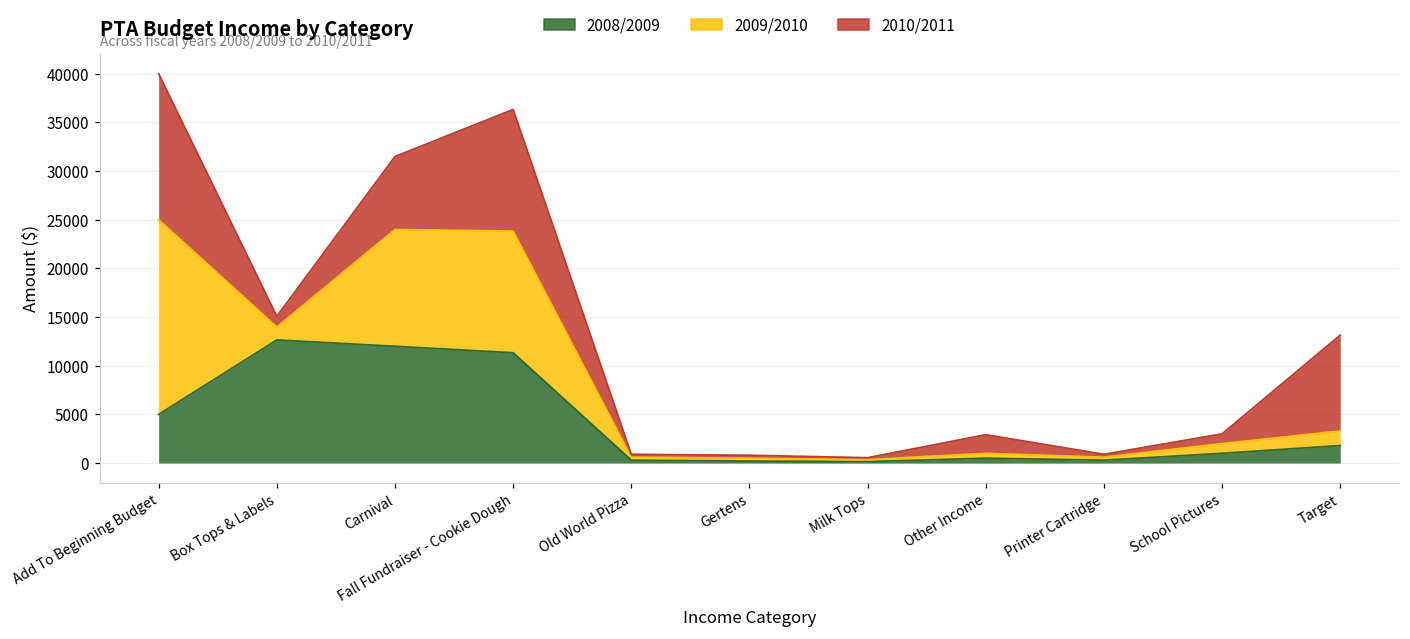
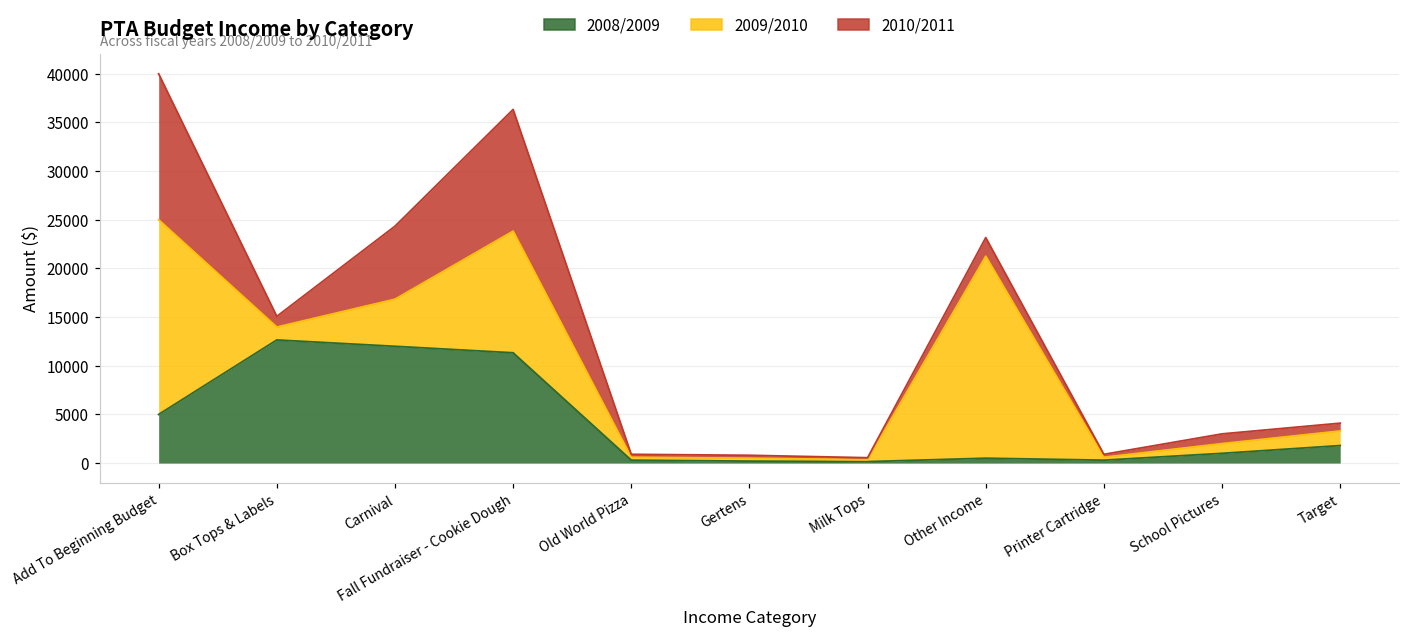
  {
    "2008/2009": {
      "Add To Beginning Budget": 5000,
      "Box Tops & Labels": 13000,
      "Carnival": 12000,
      "Fall Fundraiser - Cookie Dough": 11000,
      "Old World Pizza": 0,
      "Gertens": 0,
      "Other Income": 1000,
      "Printer Cartridge": 0,
      "School Pictures": 1000,
      "Target": 2000
    },
    "2009/2010": {
      "Add To Beginning Budget": 20000,
      "Box Tops & Labels": 1000,
-     "Carnival": 12000,
+     "Carnival": 5000,
      "Fall Fundraiser - Cookie Dough": 13000,
      "Old World Pizza": 0,
      "Gertens": 0,
-     "Other Income": 1000,
+     "Other Income": 21000,
      "Printer Cartridge": 0,
      "School Pictures": 1000,
      "Target": 2000
    },
    "2010/2011": {
      "Box Tops & Labels": 1000,
      "Carnival": 8000,
      "Fall Fundraiser - Cookie Dough": 13000,
      "Old World Pizza": 0,
      "Gertens": 0,
      "Other Income": 2000,
      "Printer Cartridge": 0,
      "School Pictures": 1000,
-     "Target": 10000
+     "Target": 1000
    }
  }
